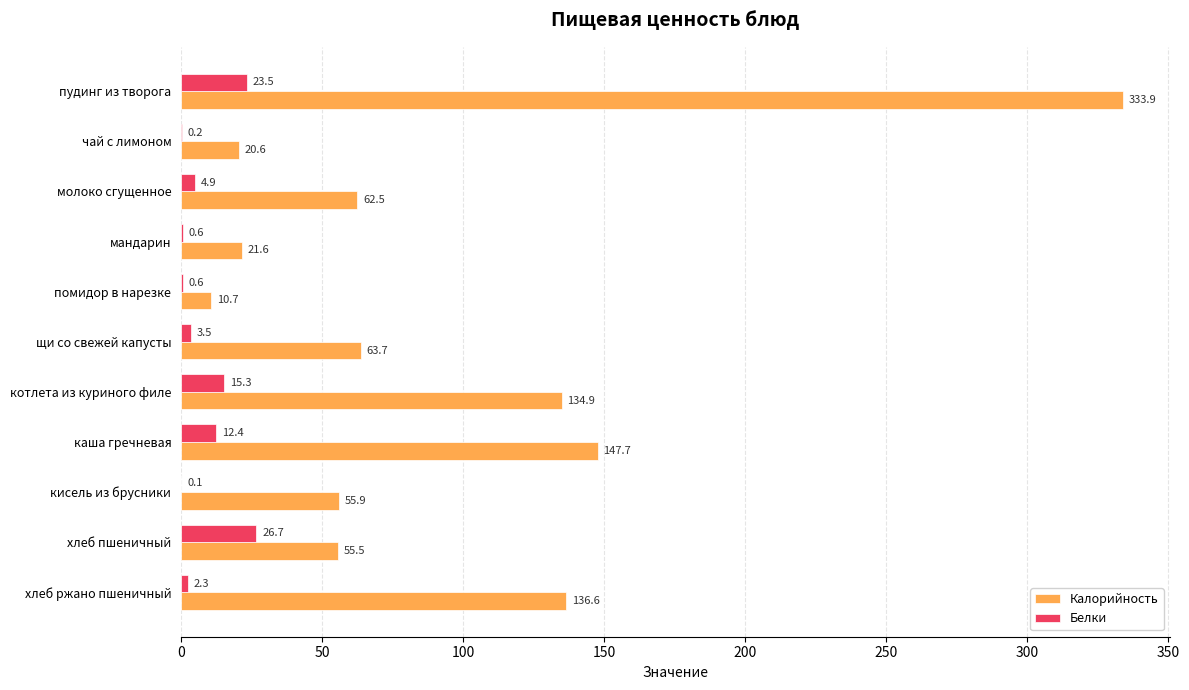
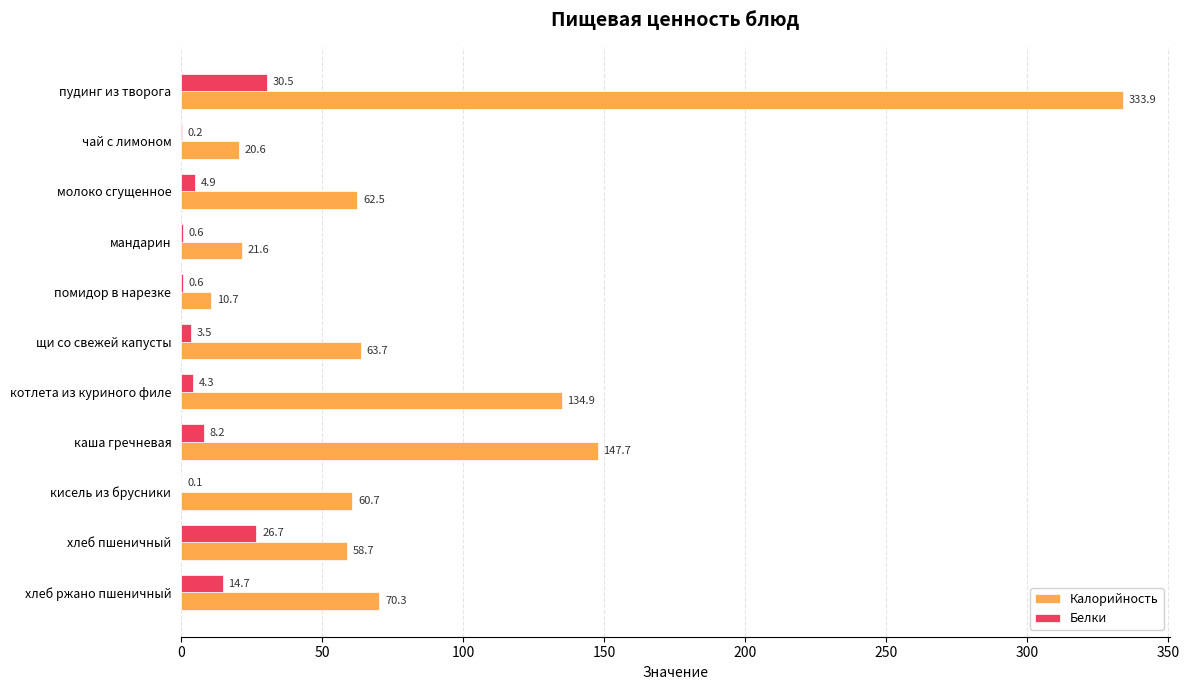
  {
    "Калорийность": {
      "пудинг из творога": 333.9,
      "чай с лимоном": 20.6,
      "молоко сгущенное": 62.5,
      "мандарин": 21.6,
      "помидор в нарезке": 10.7,
      "щи со свежей капусты": 63.7,
      "котлета из куриного филе": 134.9,
      "каша гречневая": 147.7,
-     "кисель из брусники": 55.9,
-     "хлеб пшеничный": 55.5,
-     "хлеб ржано пшеничный": 136.6
+     "кисель из брусники": 60.7,
+     "хлеб пшеничный": 58.7,
+     "хлеб ржано пшеничный": 70.3
    },
    "Белки": {
-     "пудинг из творога": 23.5,
+     "пудинг из творога": 30.5,
      "чай с лимоном": 0.2,
      "молоко сгущенное": 4.9,
      "мандарин": 0.6,
      "помидор в нарезке": 0.6,
      "щи со свежей капусты": 3.5,
-     "котлета из куриного филе": 15.3,
-     "каша гречневая": 12.4,
+     "котлета из куриного филе": 4.3,
+     "каша гречневая": 8.2,
      "кисель из брусники": 0.1,
      "хлеб пшеничный": 26.7,
-     "хлеб ржано пшеничный": 2.3
+     "хлеб ржано пшеничный": 14.7
    }
  }
